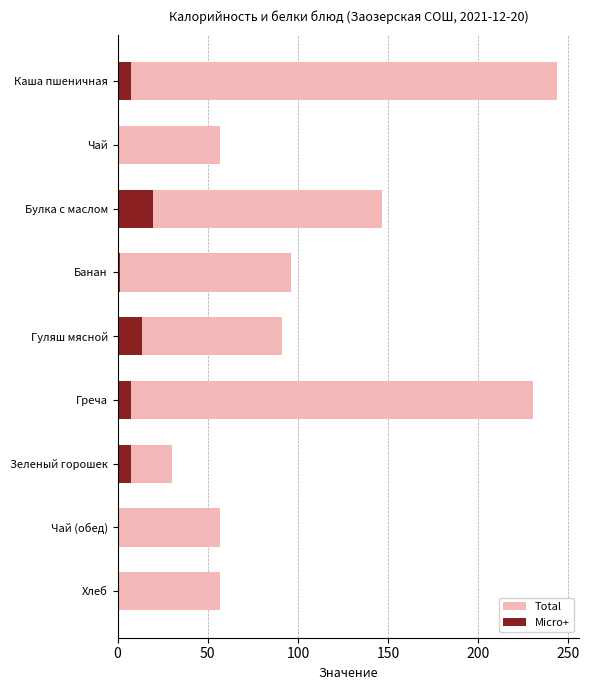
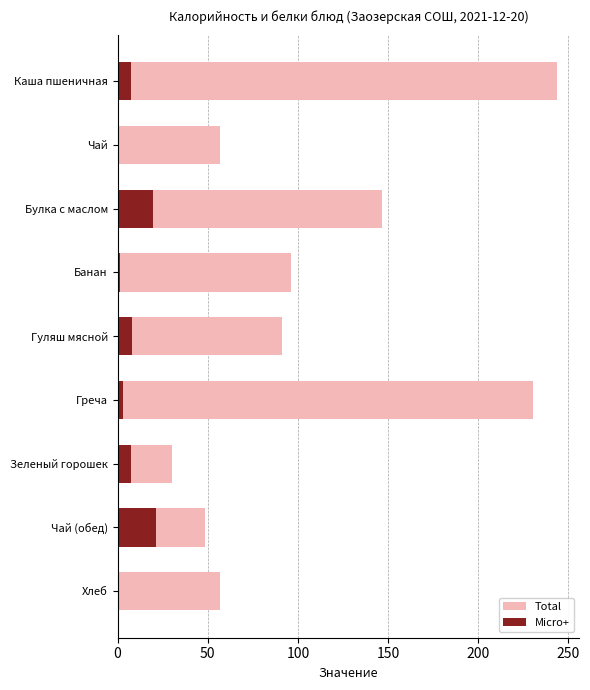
  {
    "Total": {
      "Каша пшеничная": 244,
      "Чай": 57,
      "Булка с маслом": 147,
      "Банан": 96,
      "Гуляш мясной": 91,
      "Греча": 230,
      "Зеленый горошек": 30,
-     "Чай (обед)": 57,
+     "Чай (обед)": 49,
      "Хлеб": 57
    },
    "Micro+": {
-     "Гуляш мясной": 14,
-     "Греча": 7,
-     "Чай (обед)": 0
+     "Гуляш мясной": 8,
+     "Греча": 3,
+     "Чай (обед)": 21
    }
  }
